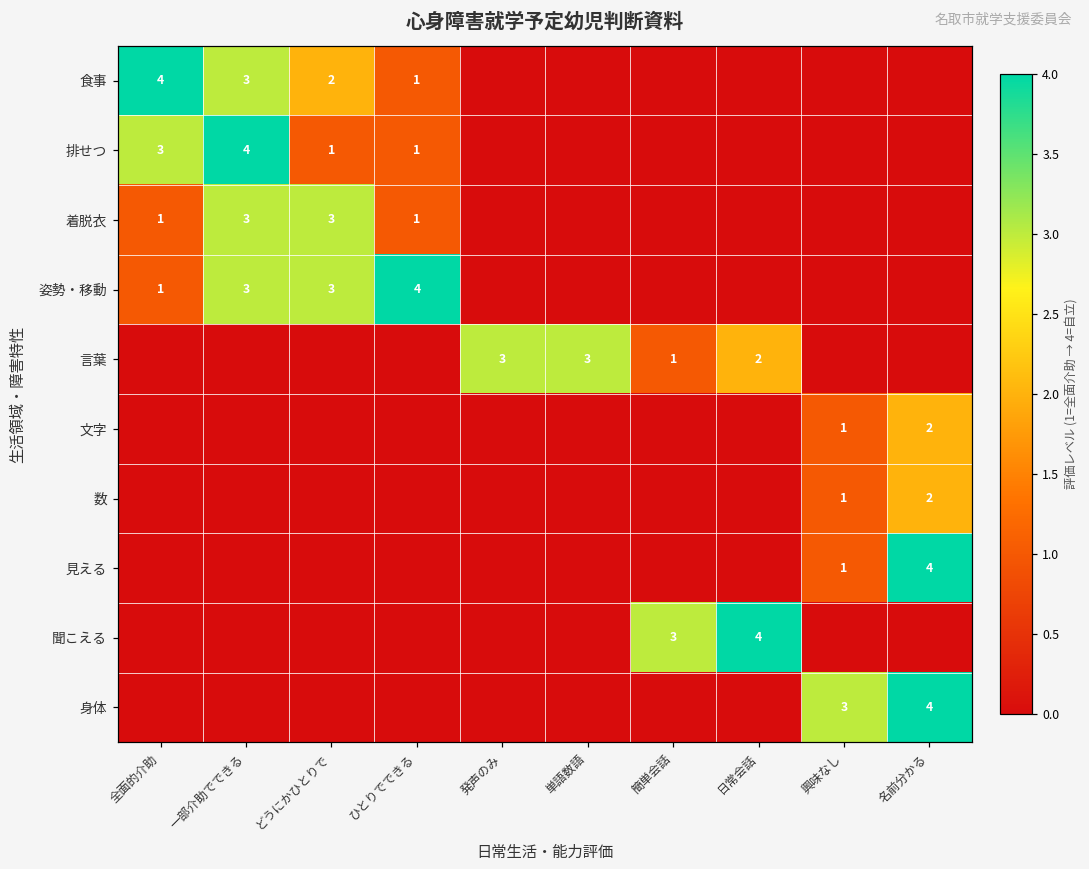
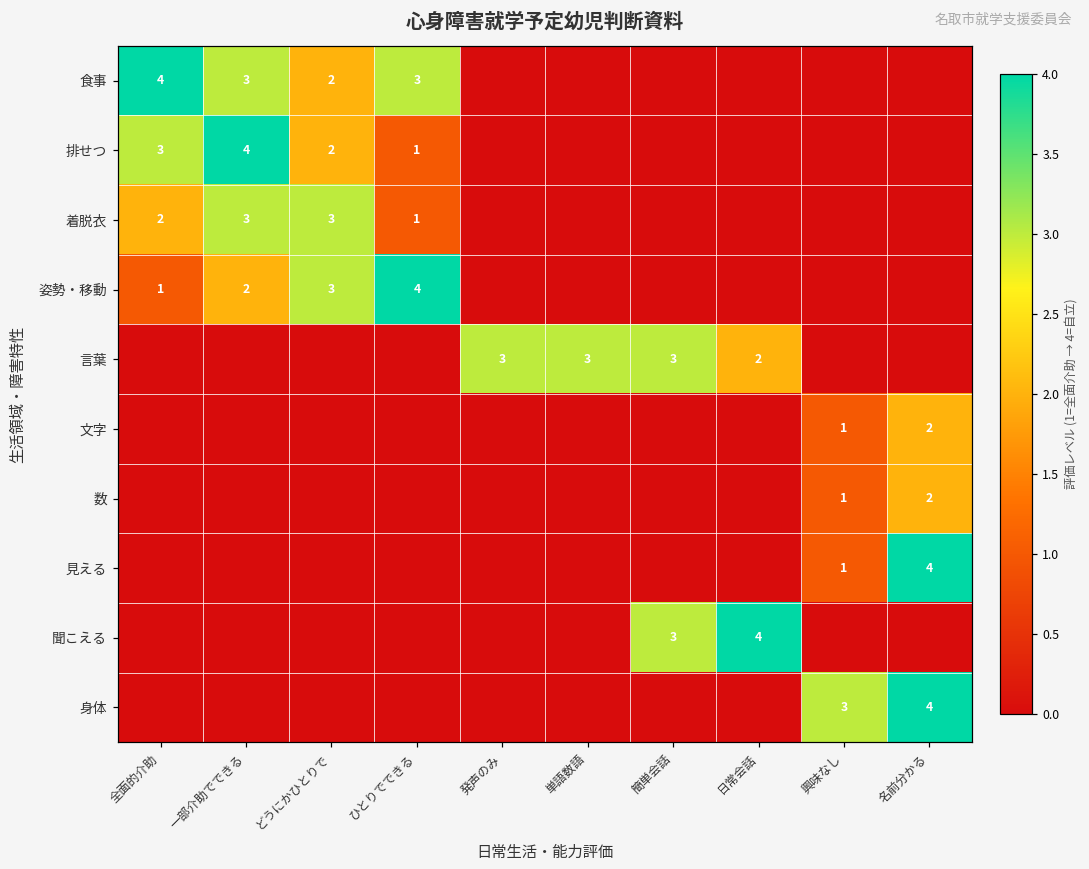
  {
    "食事": {
-     "ひとりでできる": 1
+     "ひとりでできる": 3
    },
    "排せつ": {
-     "どうにかひとりで": 1
+     "どうにかひとりで": 2
    },
    "着脱衣": {
-     "全面的介助": 1
+     "全面的介助": 2
    },
    "姿勢・移動": {
-     "一部介助でできる": 3
+     "一部介助でできる": 2
    },
    "言葉": {
-     "簡単会話": 1
+     "簡単会話": 3
    }
  }
